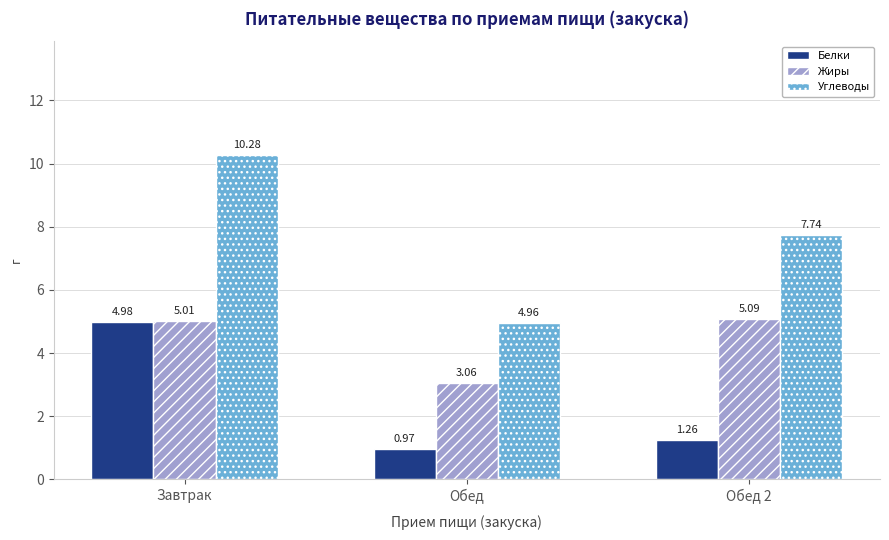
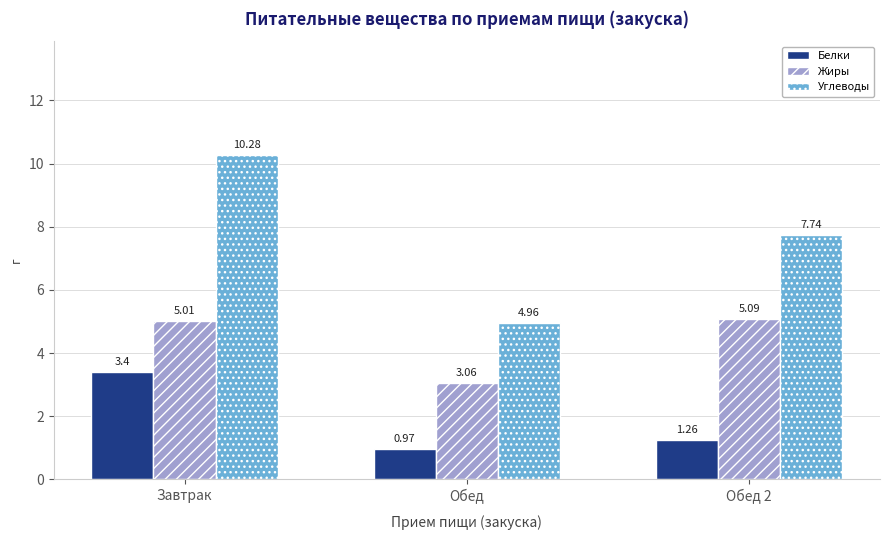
  {
    "Белки": {
-     "Завтрак": 4.98,
+     "Завтрак": 3.4,
      "Обед": 0.97,
      "Обед 2": 1.26
    }
  }
